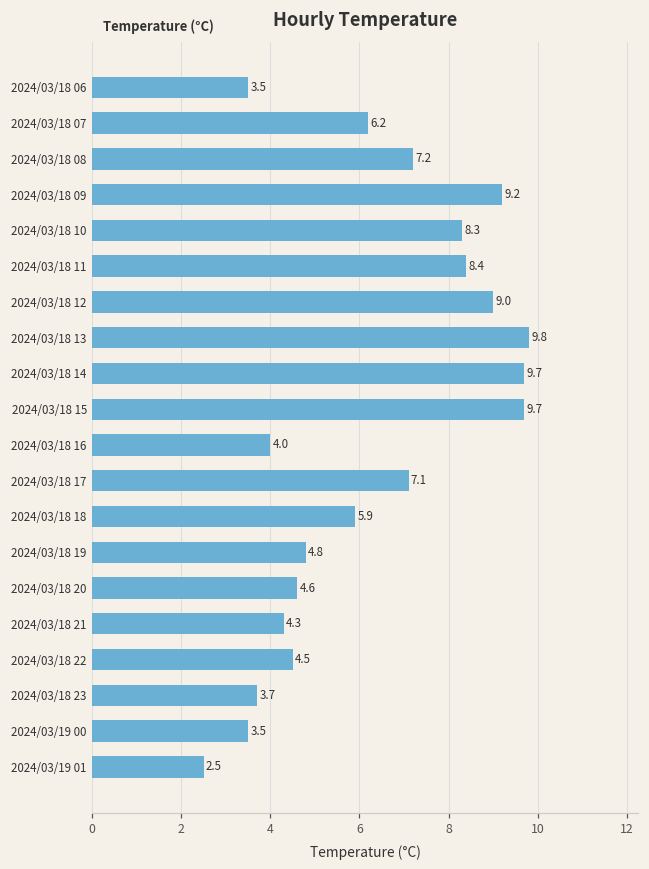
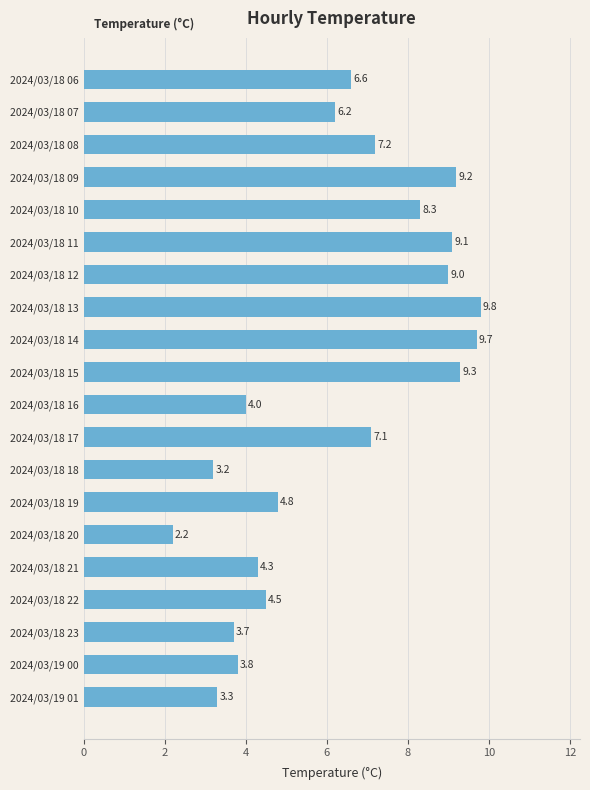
  {
-   "2024/03/18 06": 3.5,
+   "2024/03/18 06": 6.6,
    "2024/03/18 07": 6.2,
    "2024/03/18 08": 7.2,
    "2024/03/18 09": 9.2,
    "2024/03/18 10": 8.3,
-   "2024/03/18 11": 8.4,
+   "2024/03/18 11": 9.1,
    "2024/03/18 12": 9.0,
    "2024/03/18 13": 9.8,
    "2024/03/18 14": 9.7,
-   "2024/03/18 15": 9.7,
+   "2024/03/18 15": 9.3,
    "2024/03/18 16": 4.0,
    "2024/03/18 17": 7.1,
-   "2024/03/18 18": 5.9,
+   "2024/03/18 18": 3.2,
    "2024/03/18 19": 4.8,
-   "2024/03/18 20": 4.6,
+   "2024/03/18 20": 2.2,
    "2024/03/18 21": 4.3,
    "2024/03/18 22": 4.5,
    "2024/03/18 23": 3.7,
-   "2024/03/19 00": 3.5,
-   "2024/03/19 01": 2.5
+   "2024/03/19 00": 3.8,
+   "2024/03/19 01": 3.3
  }
